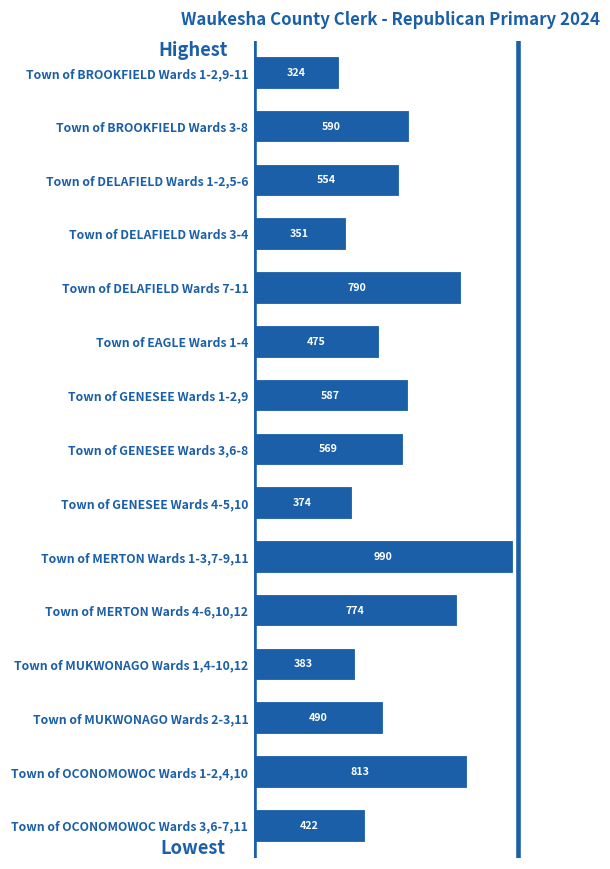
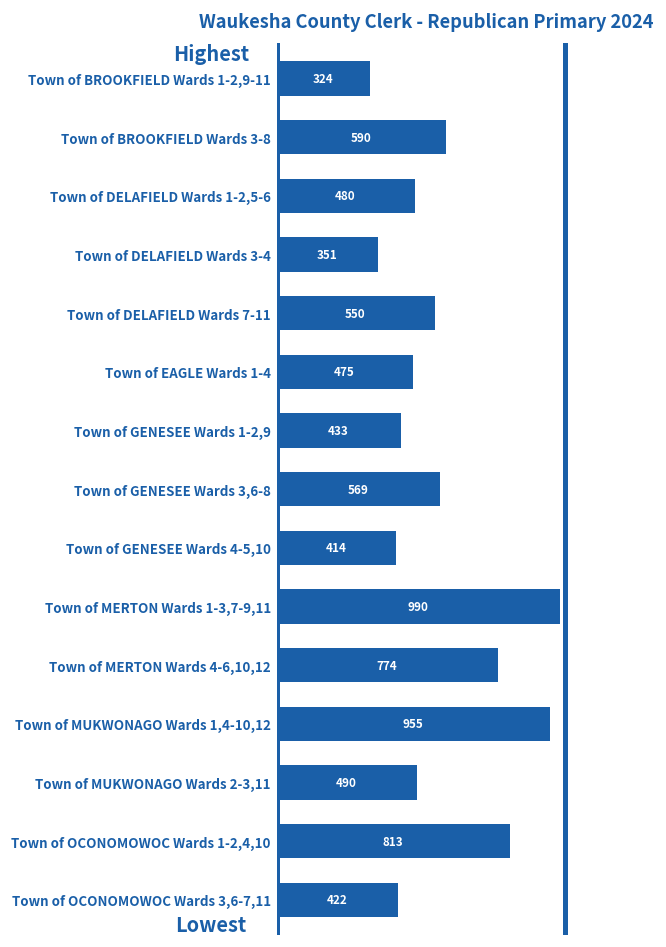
  {
    "Town of BROOKFIELD Wards 1-2,9-11": 324,
    "Town of BROOKFIELD Wards 3-8": 590,
-   "Town of DELAFIELD Wards 1-2,5-6": 554,
+   "Town of DELAFIELD Wards 1-2,5-6": 480,
    "Town of DELAFIELD Wards 3-4": 351,
-   "Town of DELAFIELD Wards 7-11": 790,
+   "Town of DELAFIELD Wards 7-11": 550,
    "Town of EAGLE Wards 1-4": 475,
-   "Town of GENESEE Wards 1-2,9": 587,
+   "Town of GENESEE Wards 1-2,9": 433,
    "Town of GENESEE Wards 3,6-8": 569,
-   "Town of GENESEE Wards 4-5,10": 374,
+   "Town of GENESEE Wards 4-5,10": 414,
    "Town of MERTON Wards 1-3,7-9,11": 990,
    "Town of MERTON Wards 4-6,10,12": 774,
-   "Town of MUKWONAGO Wards 1,4-10,12": 383,
+   "Town of MUKWONAGO Wards 1,4-10,12": 955,
    "Town of MUKWONAGO Wards 2-3,11": 490,
    "Town of OCONOMOWOC Wards 1-2,4,10": 813,
    "Town of OCONOMOWOC Wards 3,6-7,11": 422
  }
